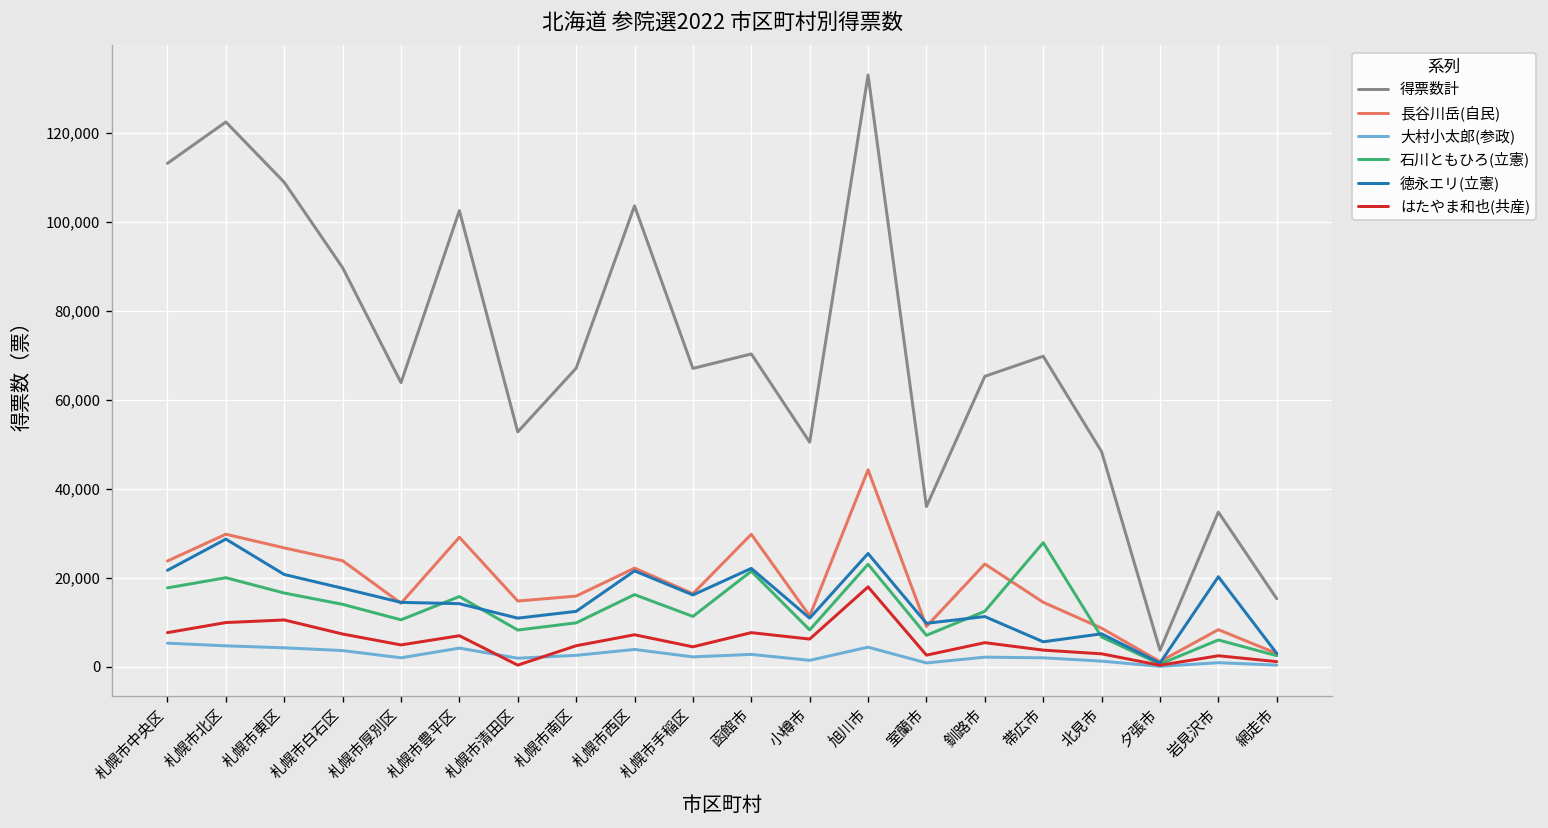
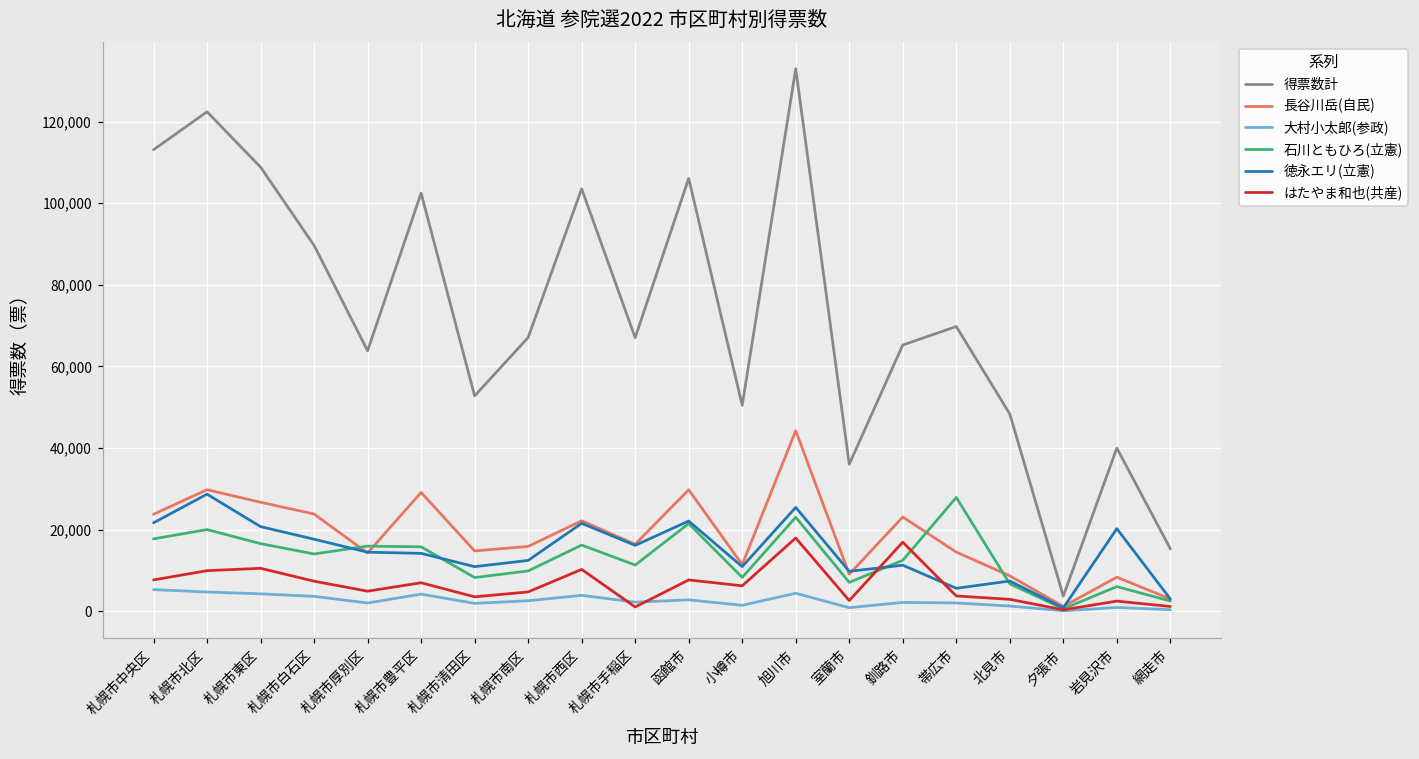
  {
    "得票数計": {
      "札幌市中央区": "113,000",
      "札幌市北区": "122,000",
      "札幌市東区": "109,000",
      "札幌市白石区": "90,000",
      "札幌市厚別区": "64,000",
      "札幌市豊平区": "102,000",
      "札幌市清田区": "53,000",
      "札幌市南区": "67,000",
      "札幌市西区": "104,000",
      "札幌市手稲区": "67,000",
-     "函館市": "70,000",
+     "函館市": "106,000",
      "小樽市": "50,000",
      "旭川市": "133,000",
      "室蘭市": "36,000",
      "釧路市": "65,000",
      "帯広市": "70,000",
      "北見市": "48,000",
      "夕張市": "4,000",
-     "岩見沢市": "35,000",
+     "岩見沢市": "40,000",
      "網走市": "15,000"
    },
    "長谷川岳(自民)": {
      "札幌市中央区": "24,000",
      "札幌市北区": "30,000",
      "札幌市東区": "27,000",
      "札幌市白石区": "24,000",
      "札幌市豊平区": "29,000",
      "札幌市清田区": "15,000",
      "札幌市南区": "16,000",
      "函館市": "30,000",
      "旭川市": "44,000",
      "室蘭市": "9,000",
      "釧路市": "23,000",
      "帯広市": "14,000",
      "北見市": "9,000",
      "岩見沢市": "8,000"
    },
    "大村小太郎(参政)": {
      "札幌市中央区": "5,000",
      "札幌市北区": "5,000",
      "札幌市東区": "4,000",
      "札幌市白石区": "4,000",
      "札幌市厚別区": "2,000",
      "札幌市豊平区": "4,000",
      "札幌市清田区": "2,000",
      "札幌市南区": "3,000",
      "札幌市西区": "4,000",
      "札幌市手稲区": "2,000",
      "函館市": "3,000",
      "小樽市": "1,000",
      "旭川市": "4,000",
      "室蘭市": "1,000",
      "釧路市": "2,000",
      "帯広市": "2,000",
      "北見市": "1,000",
      "岩見沢市": "1,000",
      "網走市": "0"
    },
    "石川ともひろ(立憲)": {
      "札幌市中央区": "18,000",
      "札幌市北区": "20,000",
      "札幌市東区": "17,000",
      "札幌市白石区": "14,000",
-     "札幌市厚別区": "11,000",
+     "札幌市厚別区": "16,000",
      "札幌市豊平区": "16,000",
      "札幌市清田区": "8,000",
      "札幌市南区": "10,000",
      "札幌市西区": "16,000",
      "札幌市手稲区": "11,000",
      "小樽市": "8,000",
      "旭川市": "23,000",
      "室蘭市": "7,000",
      "釧路市": "12,000",
      "帯広市": "28,000",
      "北見市": "7,000",
      "岩見沢市": "6,000"
    },
    "徳永エリ(立憲)": {
      "札幌市中央区": "22,000",
      "札幌市北区": "29,000",
      "札幌市東区": "21,000",
      "札幌市白石区": "18,000",
      "札幌市豊平区": "14,000",
      "札幌市清田区": "11,000",
      "札幌市南区": "12,000",
      "旭川市": "25,000",
      "室蘭市": "10,000",
      "釧路市": "11,000",
      "帯広市": "6,000",
      "北見市": "7,000",
      "岩見沢市": "20,000"
    },
    "はたやま和也(共産)": {
      "札幌市中央区": "8,000",
      "札幌市北区": "10,000",
      "札幌市東区": "11,000",
      "札幌市白石区": "7,000",
      "札幌市厚別区": "5,000",
      "札幌市豊平区": "7,000",
-     "札幌市清田区": "0",
+     "札幌市清田区": "4,000",
      "札幌市南区": "5,000",
-     "札幌市西区": "7,000",
-     "札幌市手稲区": "4,000",
+     "札幌市西区": "10,000",
+     "札幌市手稲区": "1,000",
      "函館市": "8,000",
      "小樽市": "6,000",
      "旭川市": "18,000",
      "室蘭市": "3,000",
-     "釧路市": "5,000",
+     "釧路市": "17,000",
      "帯広市": "4,000",
      "北見市": "3,000",
      "岩見沢市": "2,000",
      "網走市": "1,000"
    }
  }
